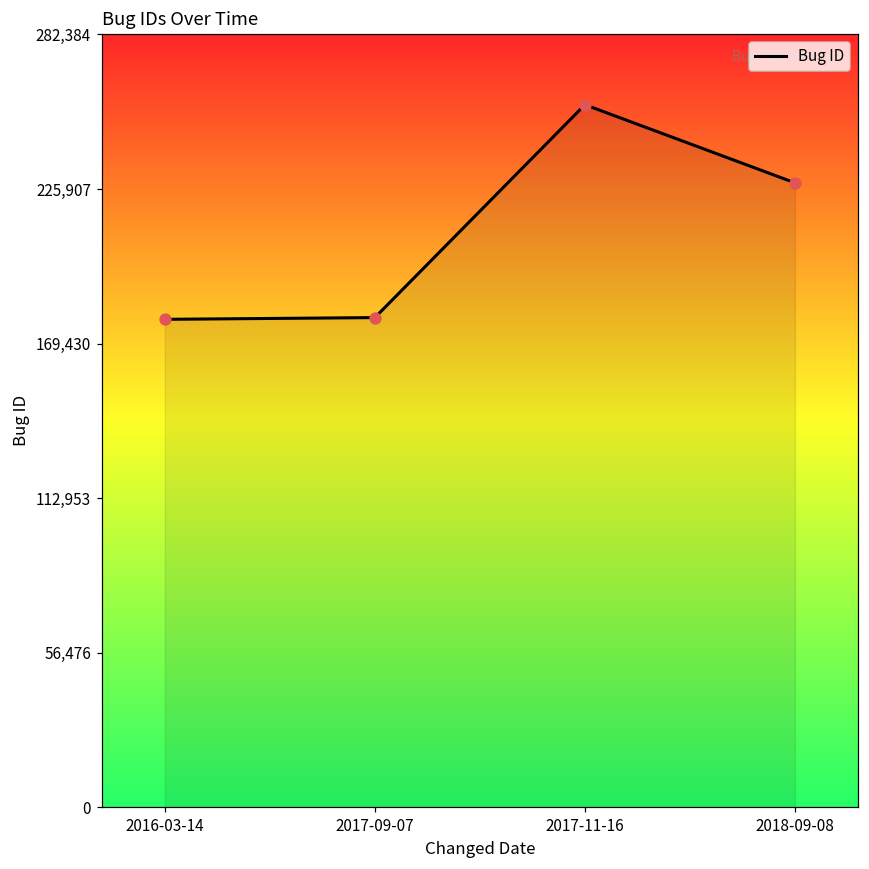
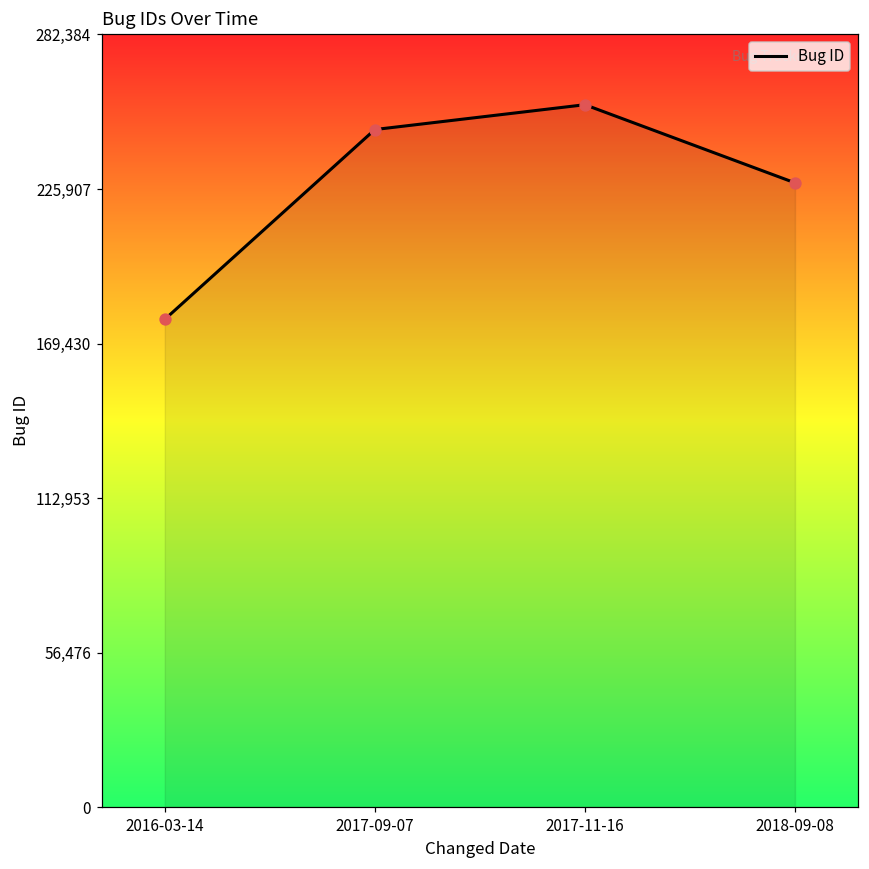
  {
    "2016-03-14": "178,000",
-   "2017-09-07": "179,000",
+   "2017-09-07": "248,000",
    "2017-11-16": "257,000",
    "2018-09-08": "228,000"
  }
